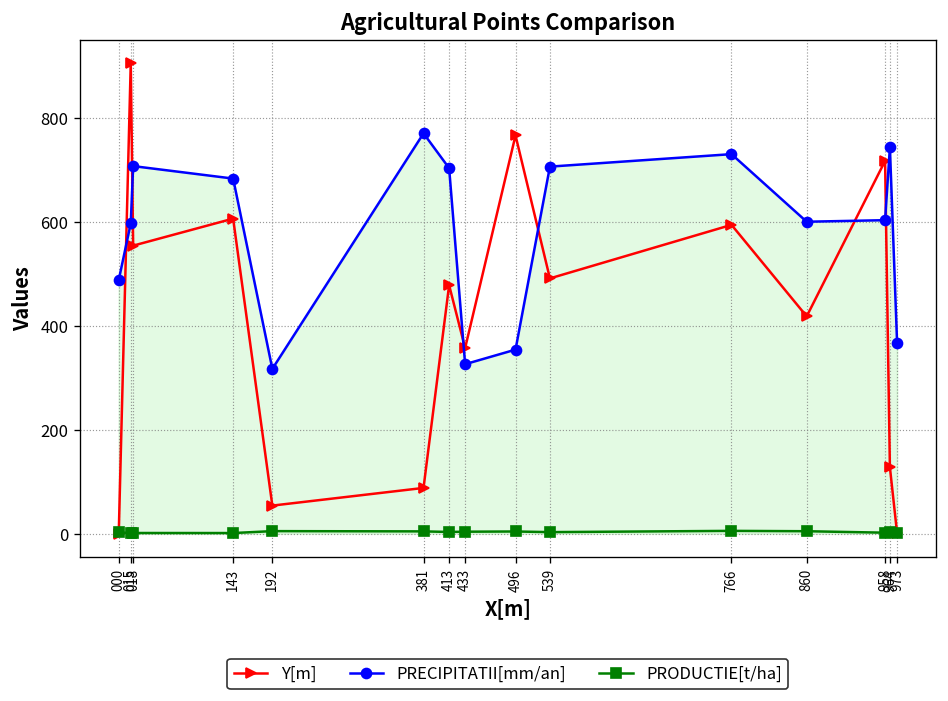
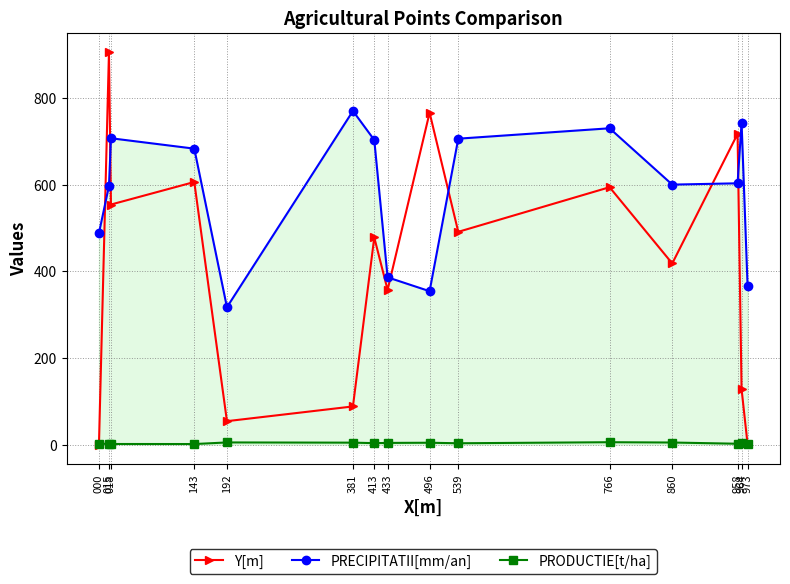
  {
    "Y[m]": {
      "015": 910,
      "018": 550,
      "143": 610,
      "192": 50,
      "381": 90,
      "413": 480,
      "433": 360,
      "496": 770,
      "539": 490,
      "766": 590,
      "860": 420,
      "958": 720,
      "964": 130
    },
    "PRECIPITATII[mm/an]": {
      "000": 490,
      "015": 600,
      "018": 710,
      "143": 680,
      "192": 320,
      "381": 770,
      "413": 700,
-     "433": 330,
+     "433": 390,
      "496": 350,
      "539": 710,
      "766": 730,
      "860": 600,
      "958": 600,
      "964": 740,
      "973": 370
    },
    "PRODUCTIE[t/ha]": {
      "015": 0,
      "018": 0,
      "143": 0,
      "192": 0,
      "381": 0,
      "413": 0,
      "433": 0,
      "496": 0,
      "539": 0,
      "766": 10,
      "860": 0,
      "958": 0,
      "964": 0
    }
  }
